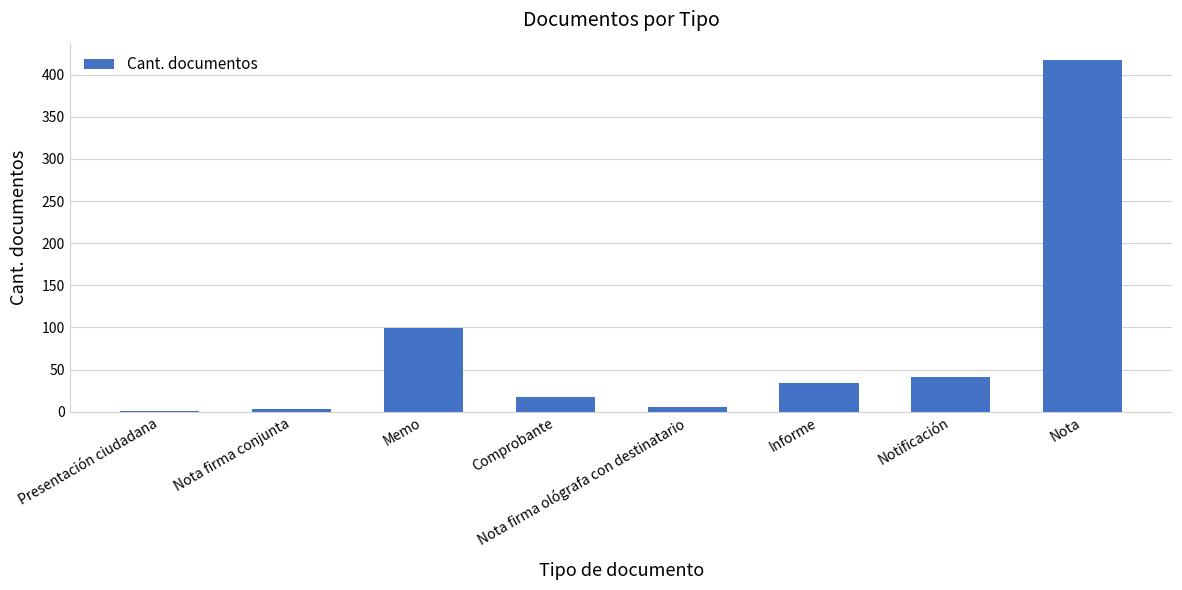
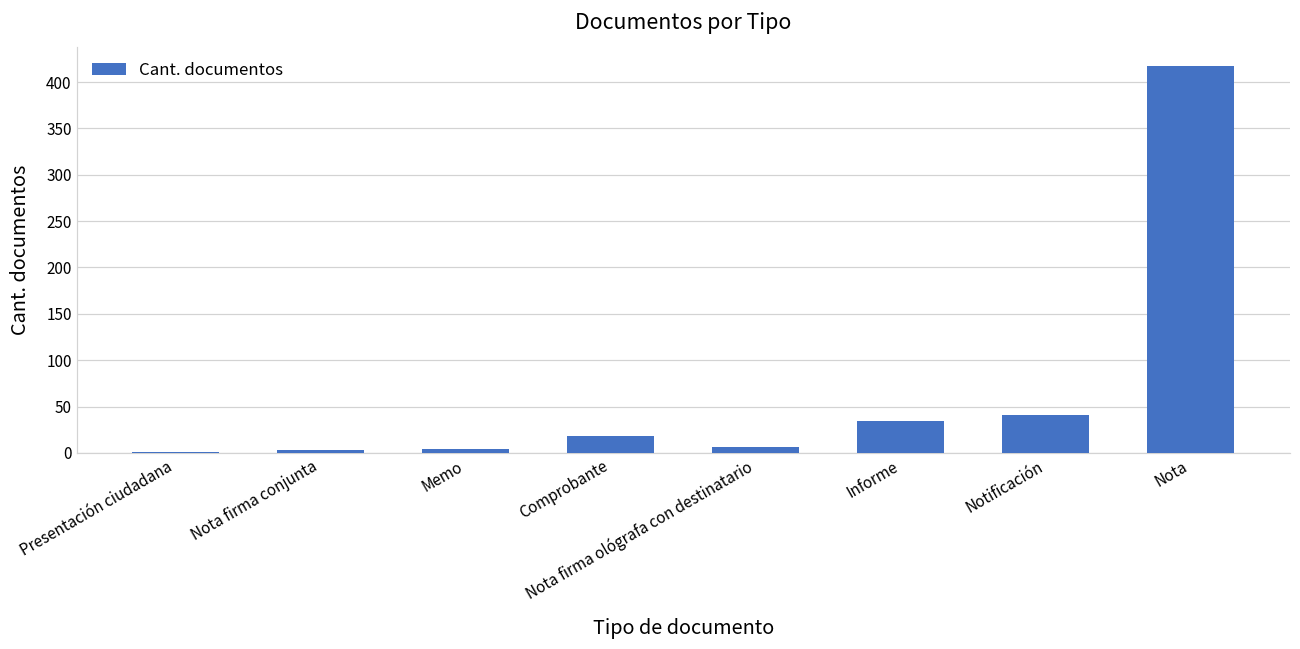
  {
    "Nota firma conjunta": 0,
-   "Memo": 100,
+   "Memo": 0,
    "Comprobante": 20,
    "Nota firma ológrafa con destinatario": 10,
    "Informe": 30,
    "Notificación": 40,
    "Nota": 420
  }
